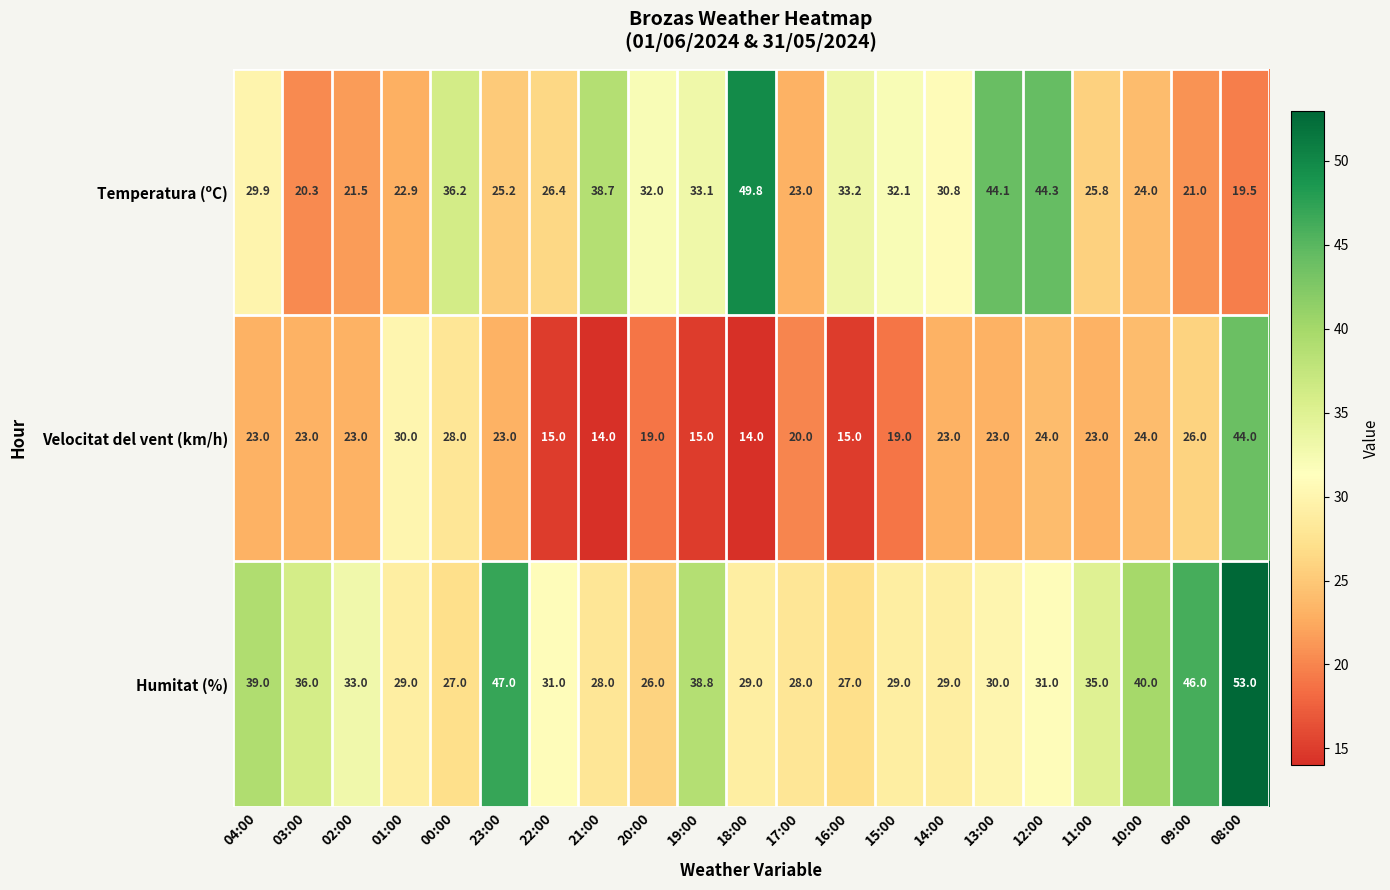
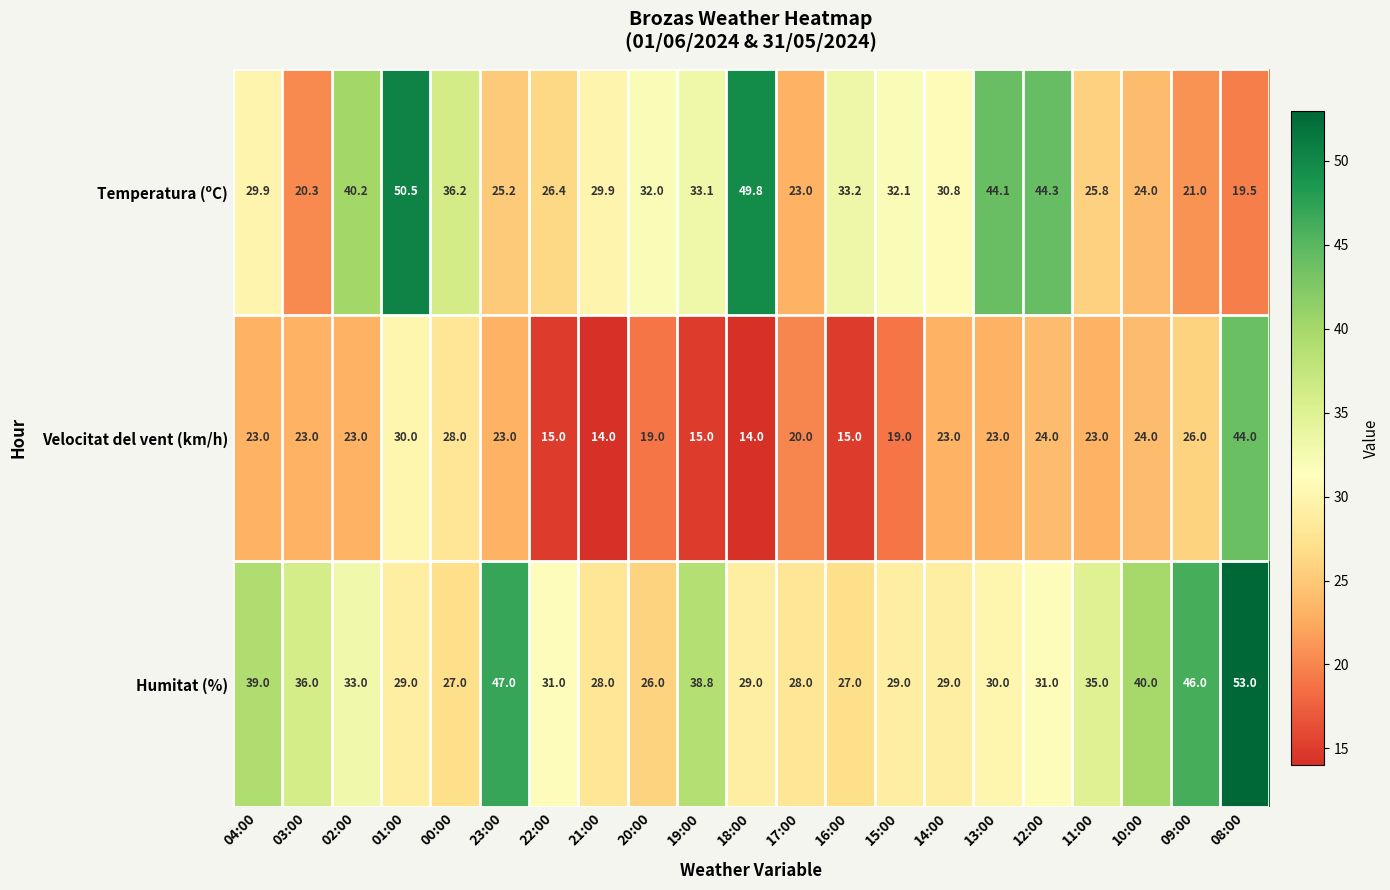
  {
    "Temperatura (ºC)": {
      "04:00": 29.9,
      "03:00": 20.3,
-     "02:00": 21.5,
-     "01:00": 22.9,
+     "02:00": 40.2,
+     "01:00": 50.5,
      "00:00": 36.2,
      "23:00": 25.2,
      "22:00": 26.4,
-     "21:00": 38.7,
+     "21:00": 29.9,
      "20:00": 32.0,
      "19:00": 33.1,
      "18:00": 49.8,
      "17:00": 23.0,
      "16:00": 33.2,
      "15:00": 32.1,
      "14:00": 30.8,
      "13:00": 44.1,
      "12:00": 44.3,
      "11:00": 25.8,
      "10:00": 24.0,
      "09:00": 21.0,
      "08:00": 19.5
    },
    "Velocitat del vent (km/h)": {
      "04:00": 23.0,
      "03:00": 23.0,
      "02:00": 23.0,
      "01:00": 30.0,
      "00:00": 28.0,
      "23:00": 23.0,
      "22:00": 15.0,
      "21:00": 14.0,
      "20:00": 19.0,
      "19:00": 15.0,
      "18:00": 14.0,
      "17:00": 20.0,
      "16:00": 15.0,
      "15:00": 19.0,
      "14:00": 23.0,
      "13:00": 23.0,
      "12:00": 24.0,
      "11:00": 23.0,
      "10:00": 24.0,
      "09:00": 26.0,
      "08:00": 44.0
    },
    "Humitat (%)": {
      "04:00": 39.0,
      "03:00": 36.0,
      "02:00": 33.0,
      "01:00": 29.0,
      "00:00": 27.0,
      "23:00": 47.0,
      "22:00": 31.0,
      "21:00": 28.0,
      "20:00": 26.0,
      "19:00": 38.8,
      "18:00": 29.0,
      "17:00": 28.0,
      "16:00": 27.0,
      "15:00": 29.0,
      "14:00": 29.0,
      "13:00": 30.0,
      "12:00": 31.0,
      "11:00": 35.0,
      "10:00": 40.0,
      "09:00": 46.0,
      "08:00": 53.0
    }
  }
